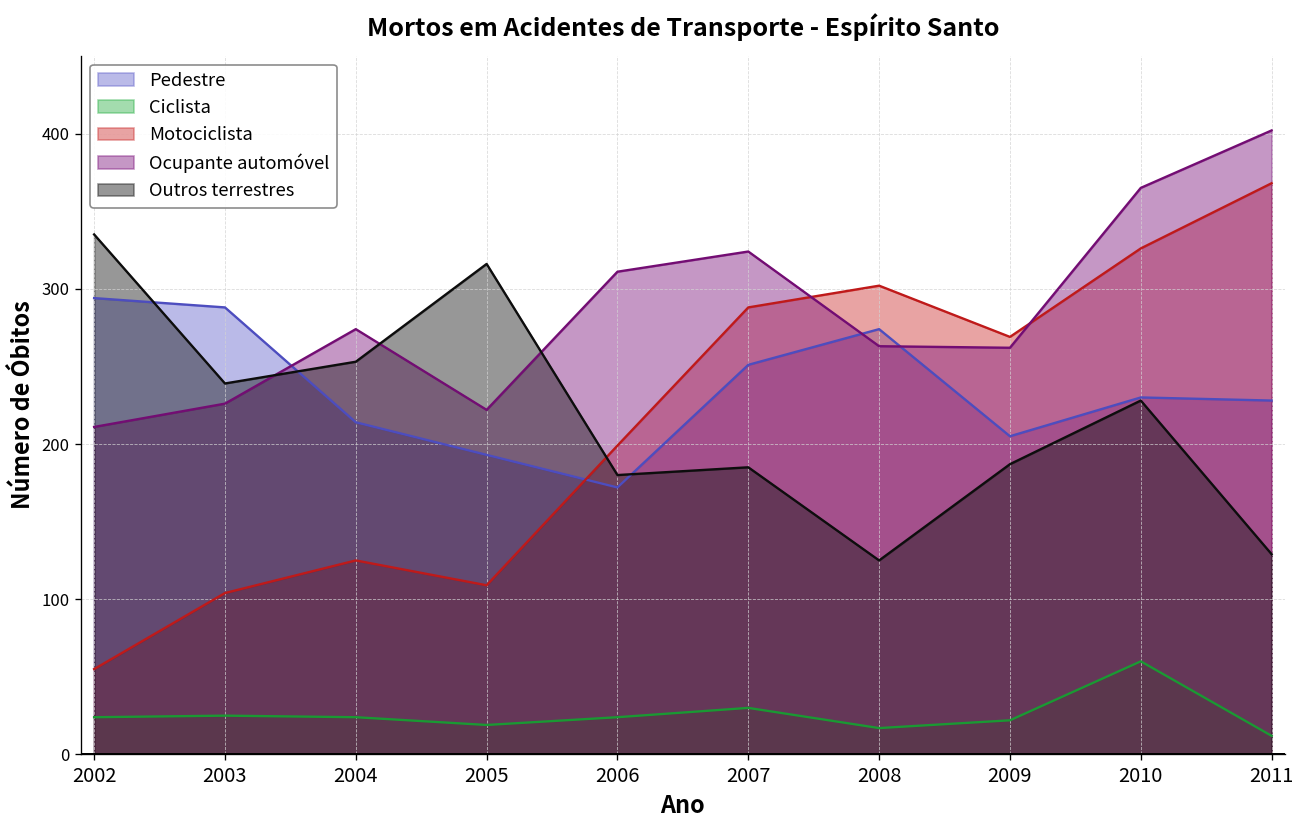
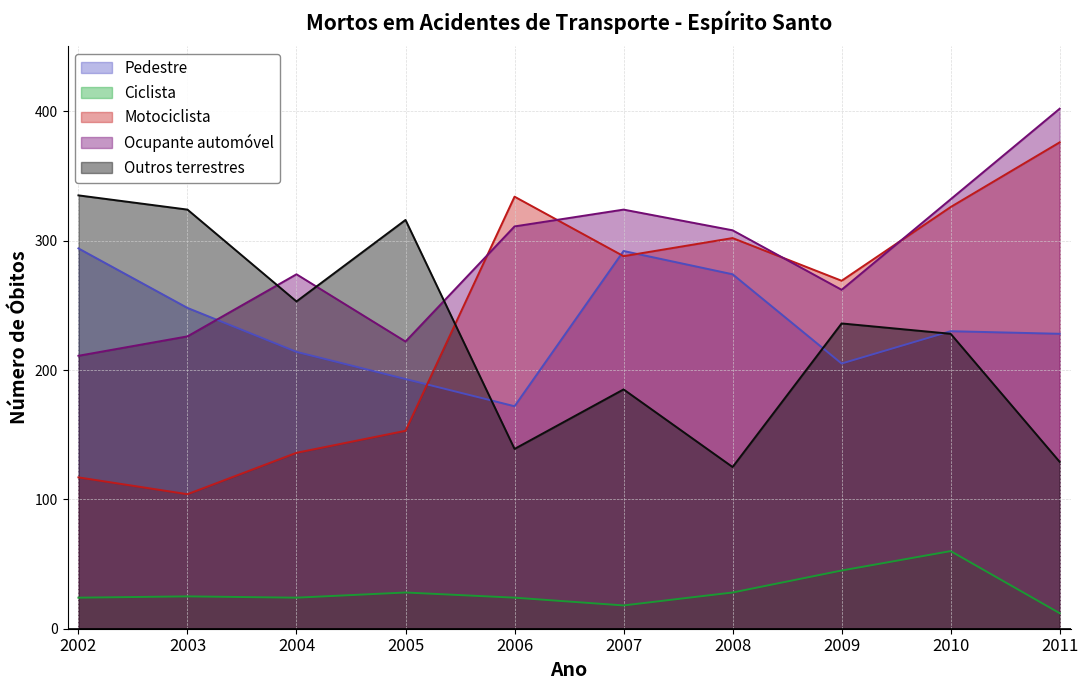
  {
    "Pedestre": {
      "2002": 294,
-     "2003": 288,
+     "2003": 248,
      "2004": 214,
      "2005": 193,
      "2006": 172,
-     "2007": 251,
+     "2007": 292,
      "2008": 274,
      "2009": 205,
      "2010": 230,
      "2011": 228
    },
    "Ciclista": {
      "2002": 24,
      "2003": 25,
      "2004": 24,
-     "2005": 19,
+     "2005": 28,
      "2006": 24,
-     "2007": 30,
-     "2008": 17,
-     "2009": 22,
+     "2007": 18,
+     "2008": 28,
+     "2009": 45,
      "2010": 60,
      "2011": 12
    },
    "Motociclista": {
-     "2002": 55,
+     "2002": 117,
      "2003": 104,
-     "2004": 125,
-     "2005": 109,
-     "2006": 199,
+     "2004": 136,
+     "2005": 153,
+     "2006": 334,
      "2007": 288,
      "2008": 302,
      "2009": 269,
      "2010": 326,
-     "2011": 368
+     "2011": 376
    },
    "Ocupante automóvel": {
      "2002": 211,
      "2003": 226,
      "2004": 274,
      "2005": 222,
      "2006": 311,
      "2007": 324,
-     "2008": 263,
+     "2008": 308,
      "2009": 262,
-     "2010": 365,
+     "2010": 332,
      "2011": 402
    },
    "Outros terrestres": {
      "2002": 335,
-     "2003": 239,
+     "2003": 324,
      "2004": 253,
      "2005": 316,
-     "2006": 180,
+     "2006": 139,
      "2007": 185,
      "2008": 125,
-     "2009": 187,
+     "2009": 236,
      "2010": 228,
      "2011": 129
    }
  }
